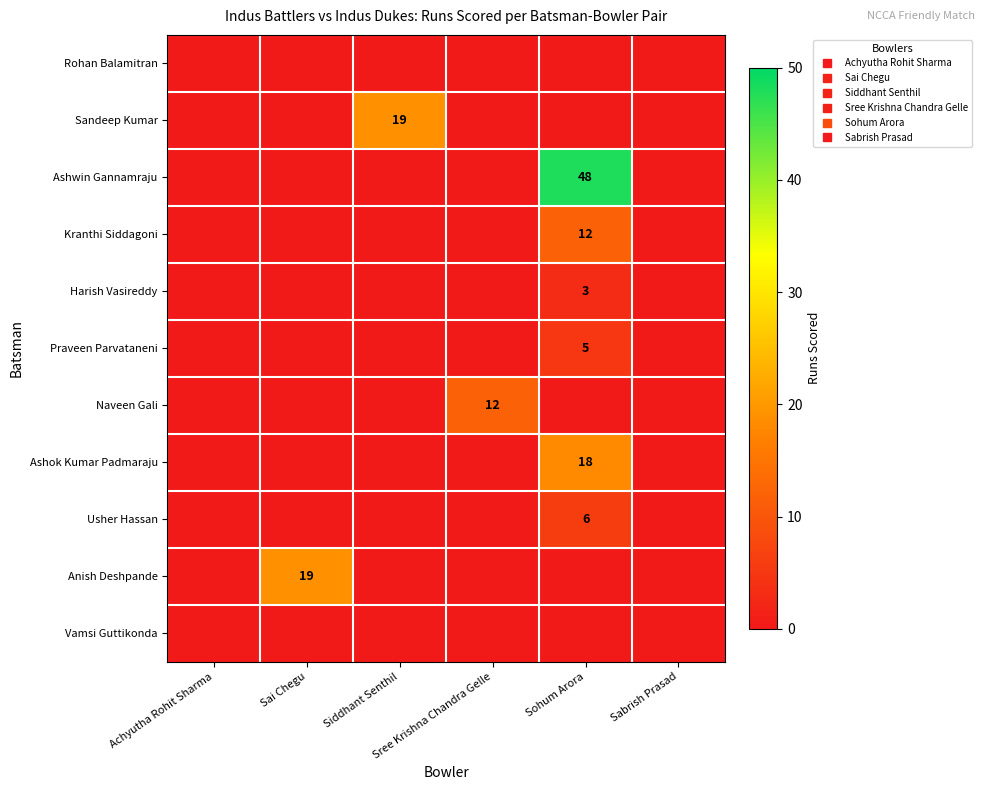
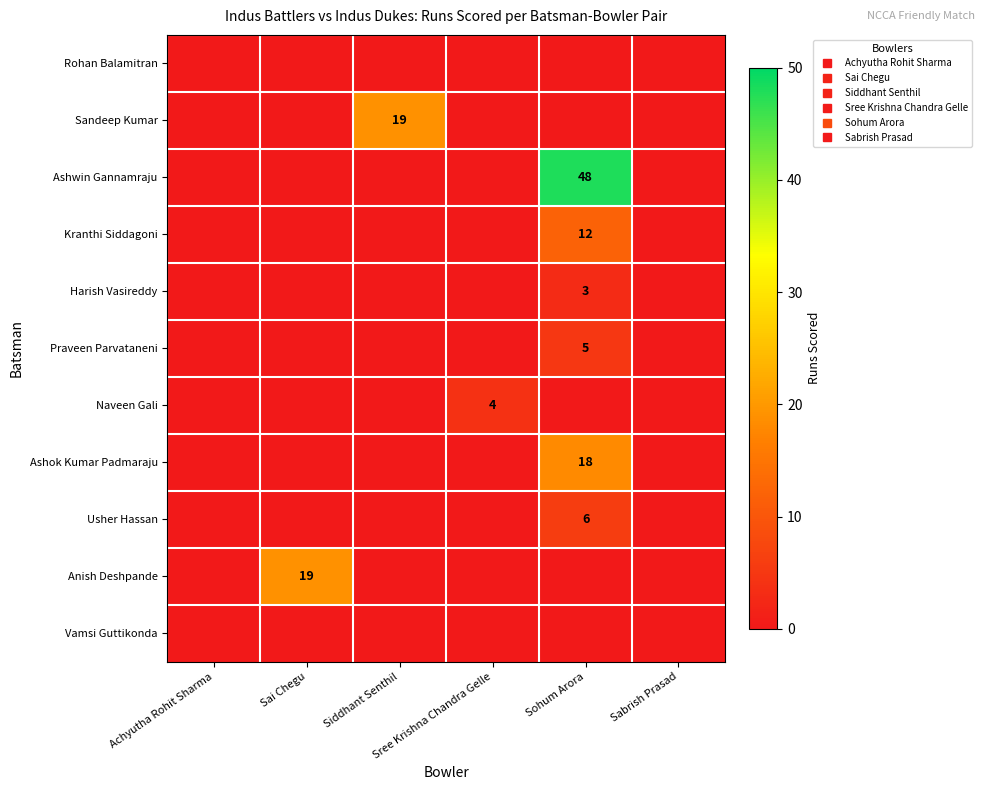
  {
    "Sandeep Kumar": {
      "Siddhant Senthil": 19
    },
    "Ashwin Gannamraju": {
      "Sohum Arora": 48
    },
    "Kranthi Siddagoni": {
      "Sohum Arora": 12
    },
    "Harish Vasireddy": {
      "Sohum Arora": 3
    },
    "Praveen Parvataneni": {
      "Sohum Arora": 5
    },
    "Naveen Gali": {
-     "Sree Krishna Chandra Gelle": 12
+     "Sree Krishna Chandra Gelle": 4
    },
    "Ashok Kumar Padmaraju": {
      "Sohum Arora": 18
    },
    "Usher Hassan": {
      "Sohum Arora": 6
    },
    "Anish Deshpande": {
      "Sai Chegu": 19
    }
  }
